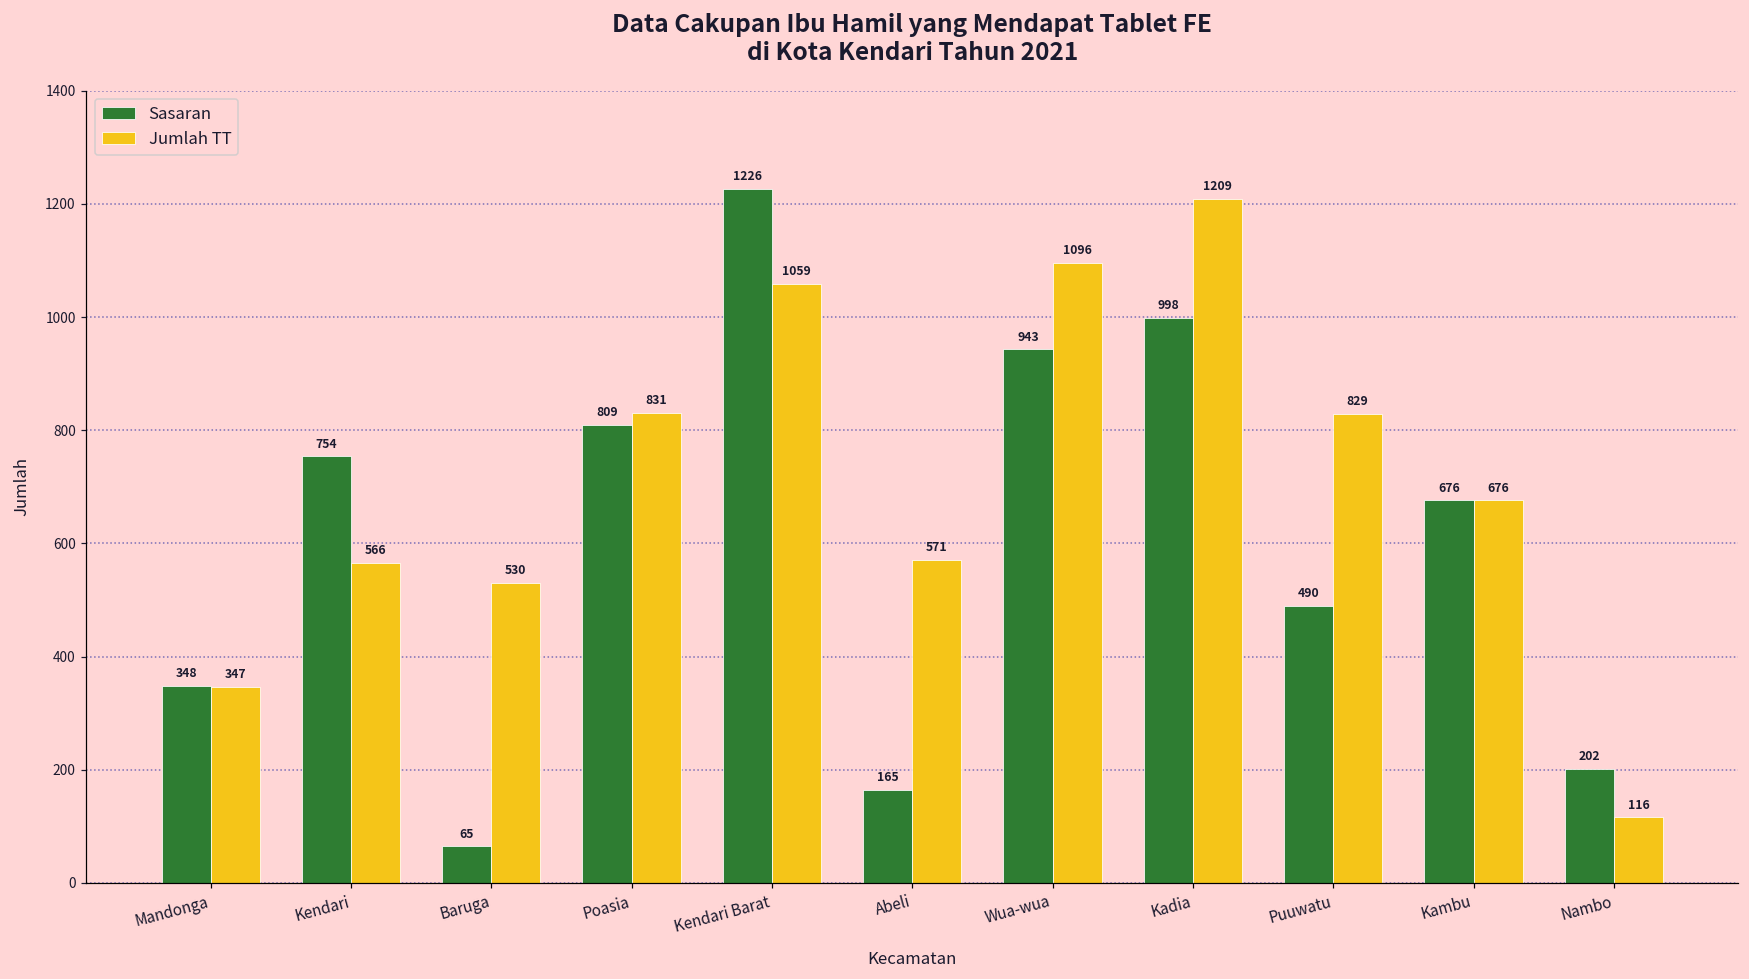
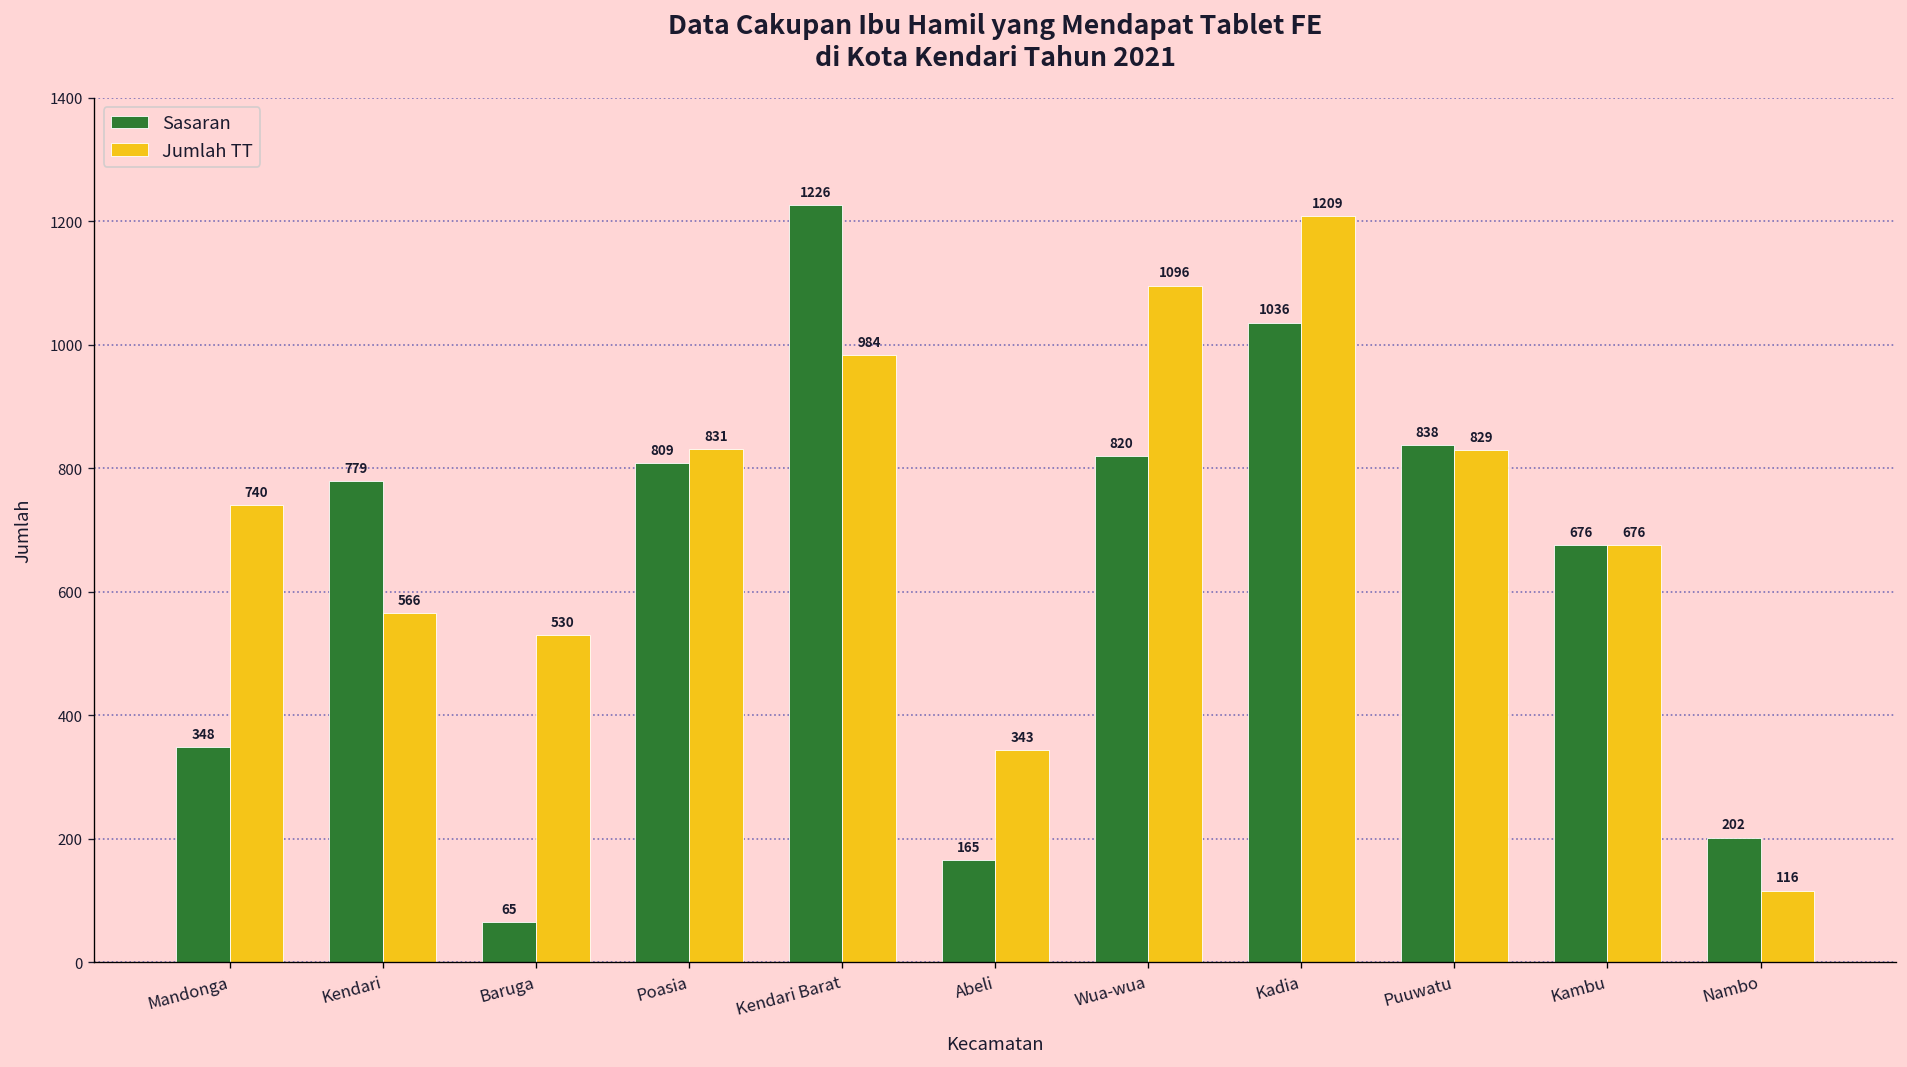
  {
    "Sasaran": {
      "Mandonga": 348,
-     "Kendari": 754,
+     "Kendari": 779,
      "Baruga": 65,
      "Poasia": 809,
      "Kendari Barat": 1226,
      "Abeli": 165,
-     "Wua-wua": 943,
-     "Kadia": 998,
-     "Puuwatu": 490,
+     "Wua-wua": 820,
+     "Kadia": 1036,
+     "Puuwatu": 838,
      "Kambu": 676,
      "Nambo": 202
    },
    "Jumlah TT": {
-     "Mandonga": 347,
+     "Mandonga": 740,
      "Kendari": 566,
      "Baruga": 530,
      "Poasia": 831,
-     "Kendari Barat": 1059,
-     "Abeli": 571,
+     "Kendari Barat": 984,
+     "Abeli": 343,
      "Wua-wua": 1096,
      "Kadia": 1209,
      "Puuwatu": 829,
      "Kambu": 676,
      "Nambo": 116
    }
  }
